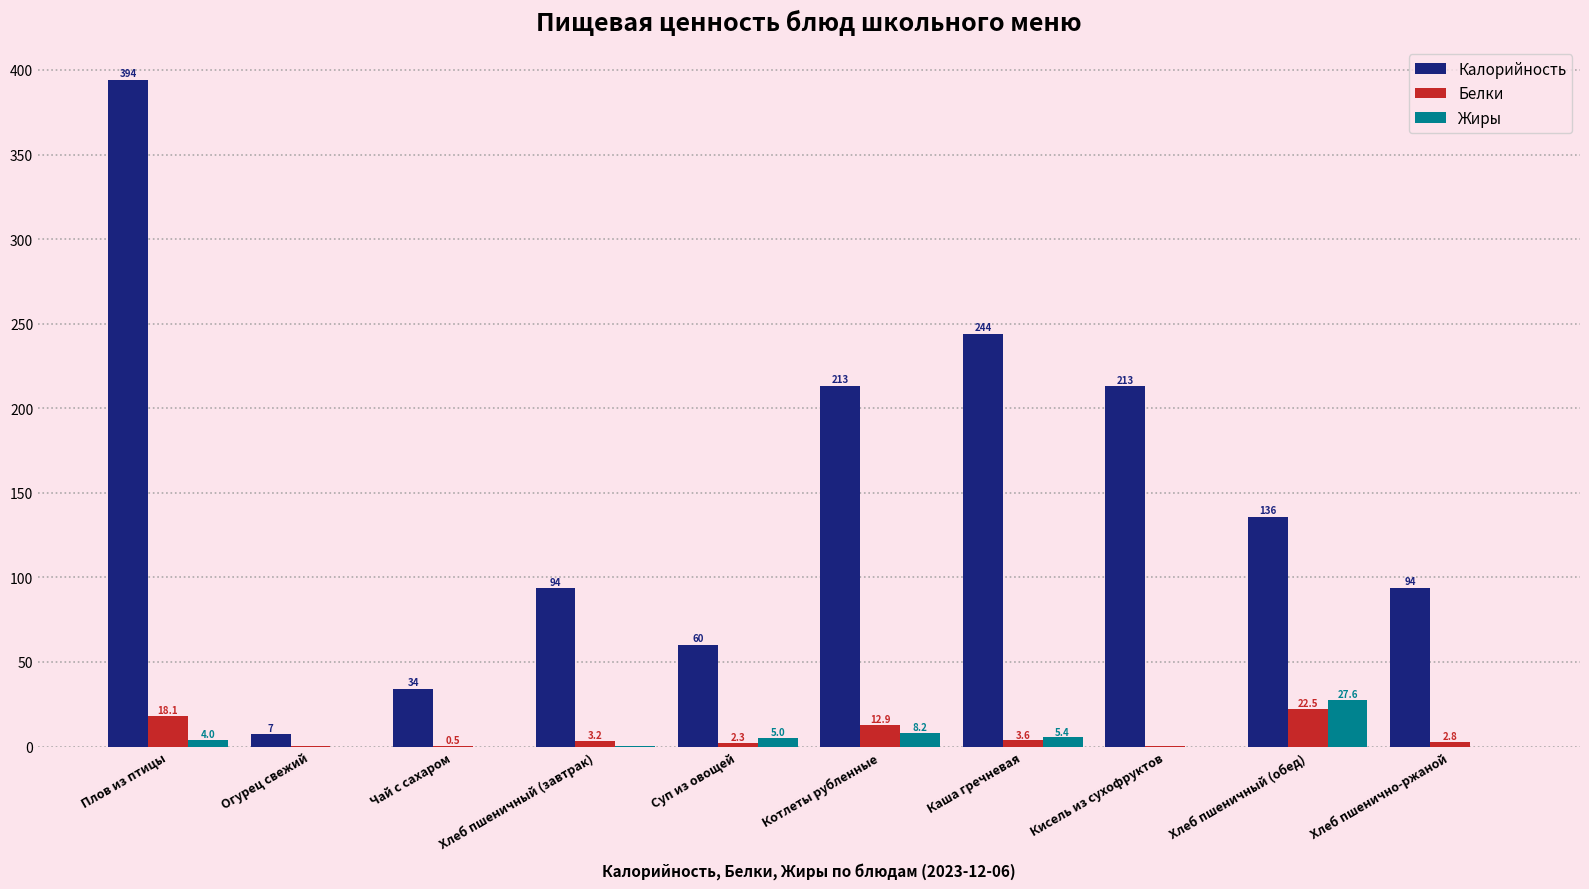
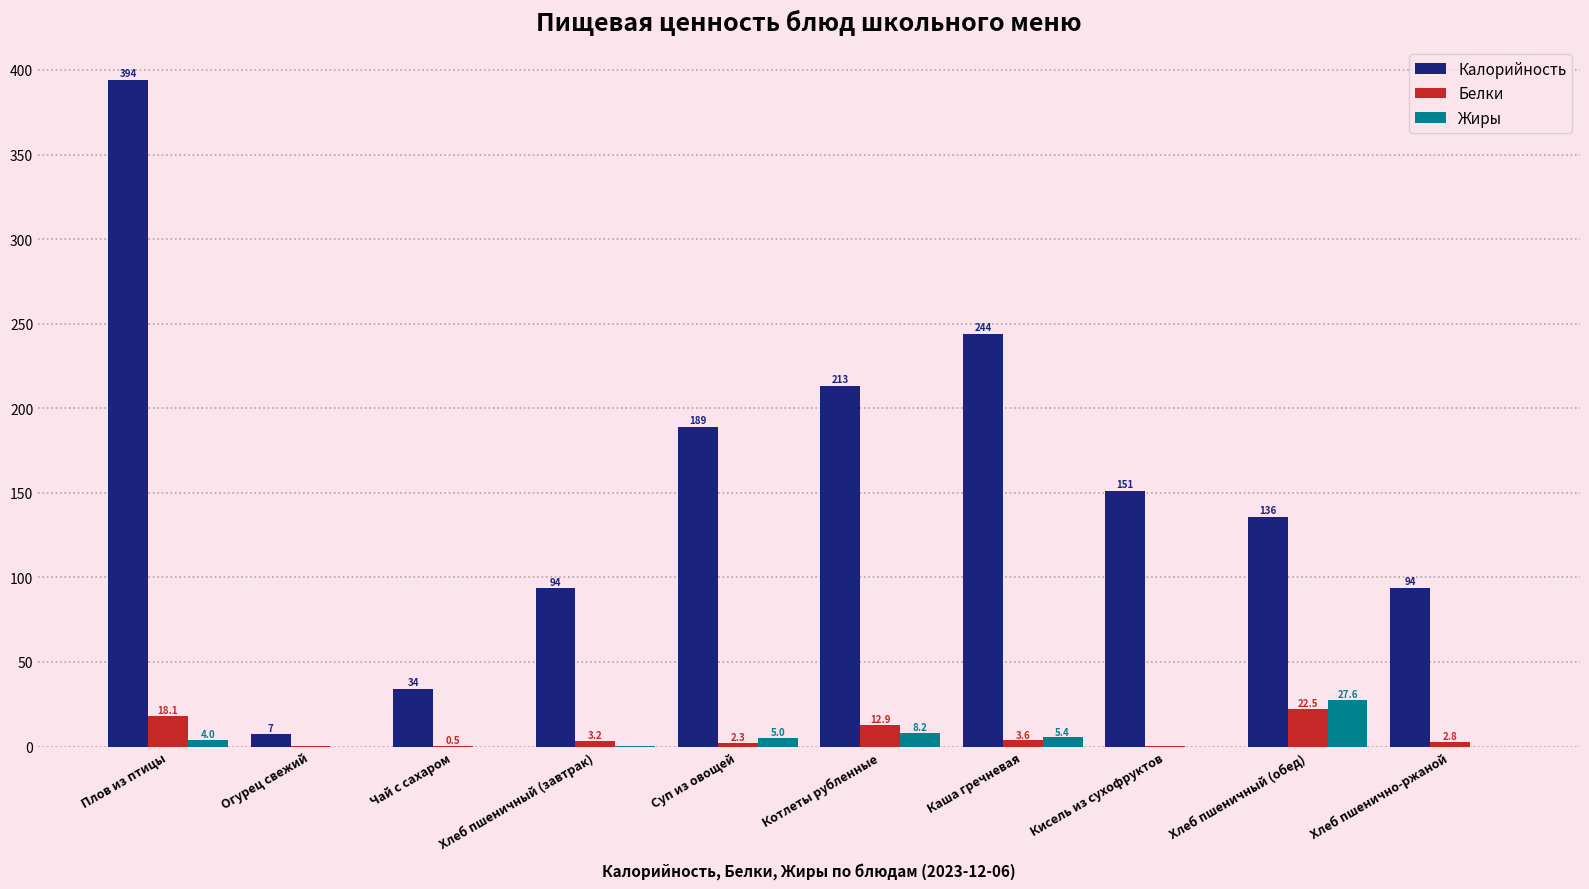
  {
    "Калорийность": {
      "Плов из птицы": 394,
      "Огурец свежий": 7,
      "Чай с сахаром": 34,
      "Хлеб пшеничный (завтрак)": 94,
-     "Суп из овощей": 60,
+     "Суп из овощей": 189,
      "Котлеты рубленные": 213,
      "Каша гречневая": 244,
-     "Кисель из сухофруктов": 213,
+     "Кисель из сухофруктов": 151,
      "Хлеб пшеничный (обед)": 136,
      "Хлеб пшенично-ржаной": 94
    },
    "Белки": {
      "Плов из птицы": 18.1,
      "Чай с сахаром": 0.5,
      "Хлеб пшеничный (завтрак)": 3.2,
      "Суп из овощей": 2.3,
      "Котлеты рубленные": 12.9,
      "Каша гречневая": 3.6,
      "Хлеб пшеничный (обед)": 22.5,
      "Хлеб пшенично-ржаной": 2.8
    },
    "Жиры": {
      "Плов из птицы": 4.0,
      "Суп из овощей": 5.0,
      "Котлеты рубленные": 8.2,
      "Каша гречневая": 5.4,
      "Хлеб пшеничный (обед)": 27.6
    }
  }
